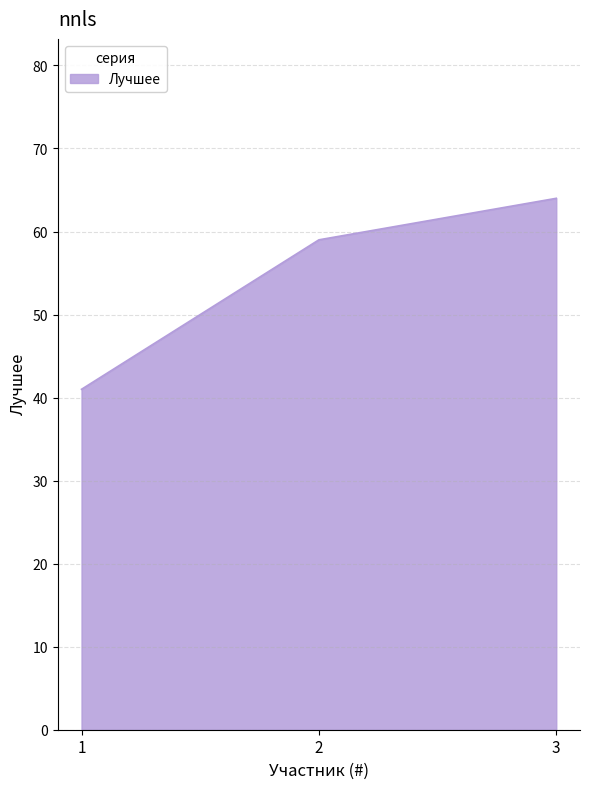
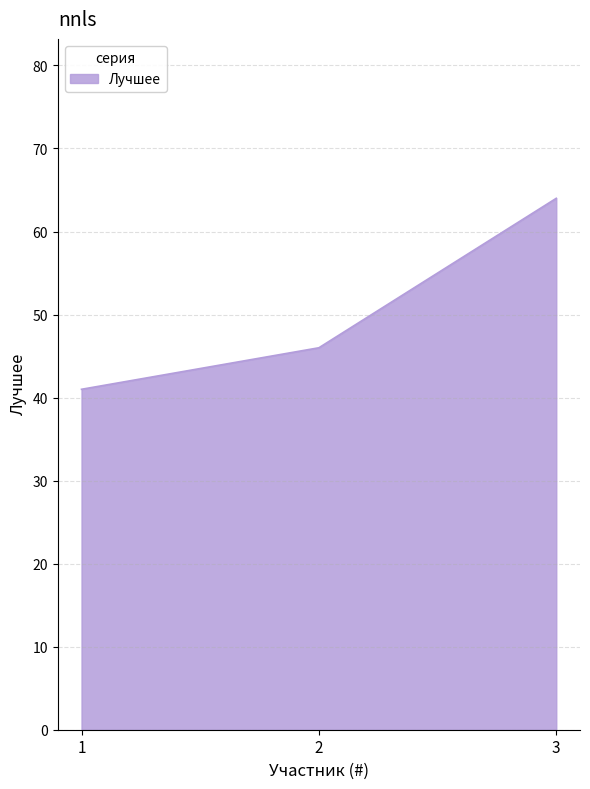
  {
    "1": 41,
-   "2": 59,
+   "2": 46,
    "3": 64
  }
